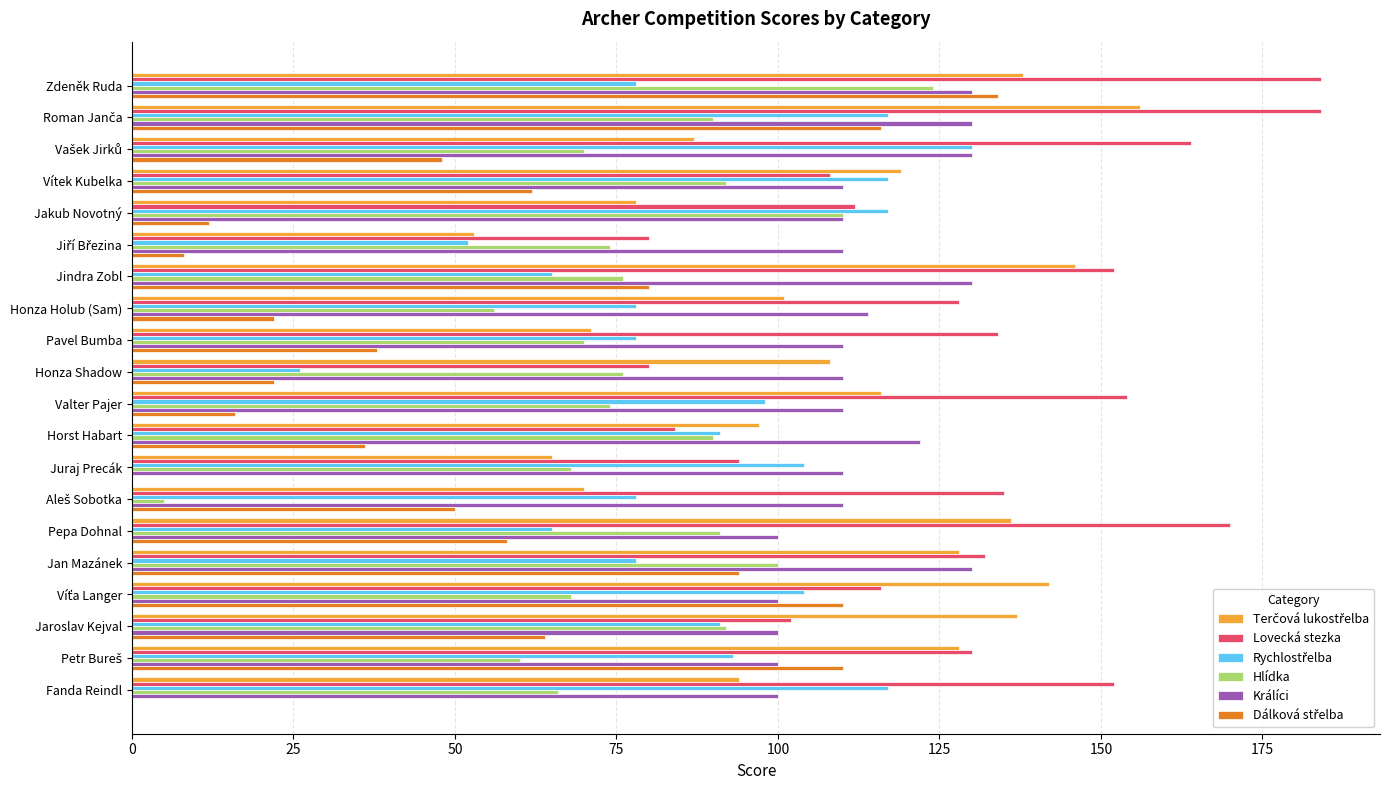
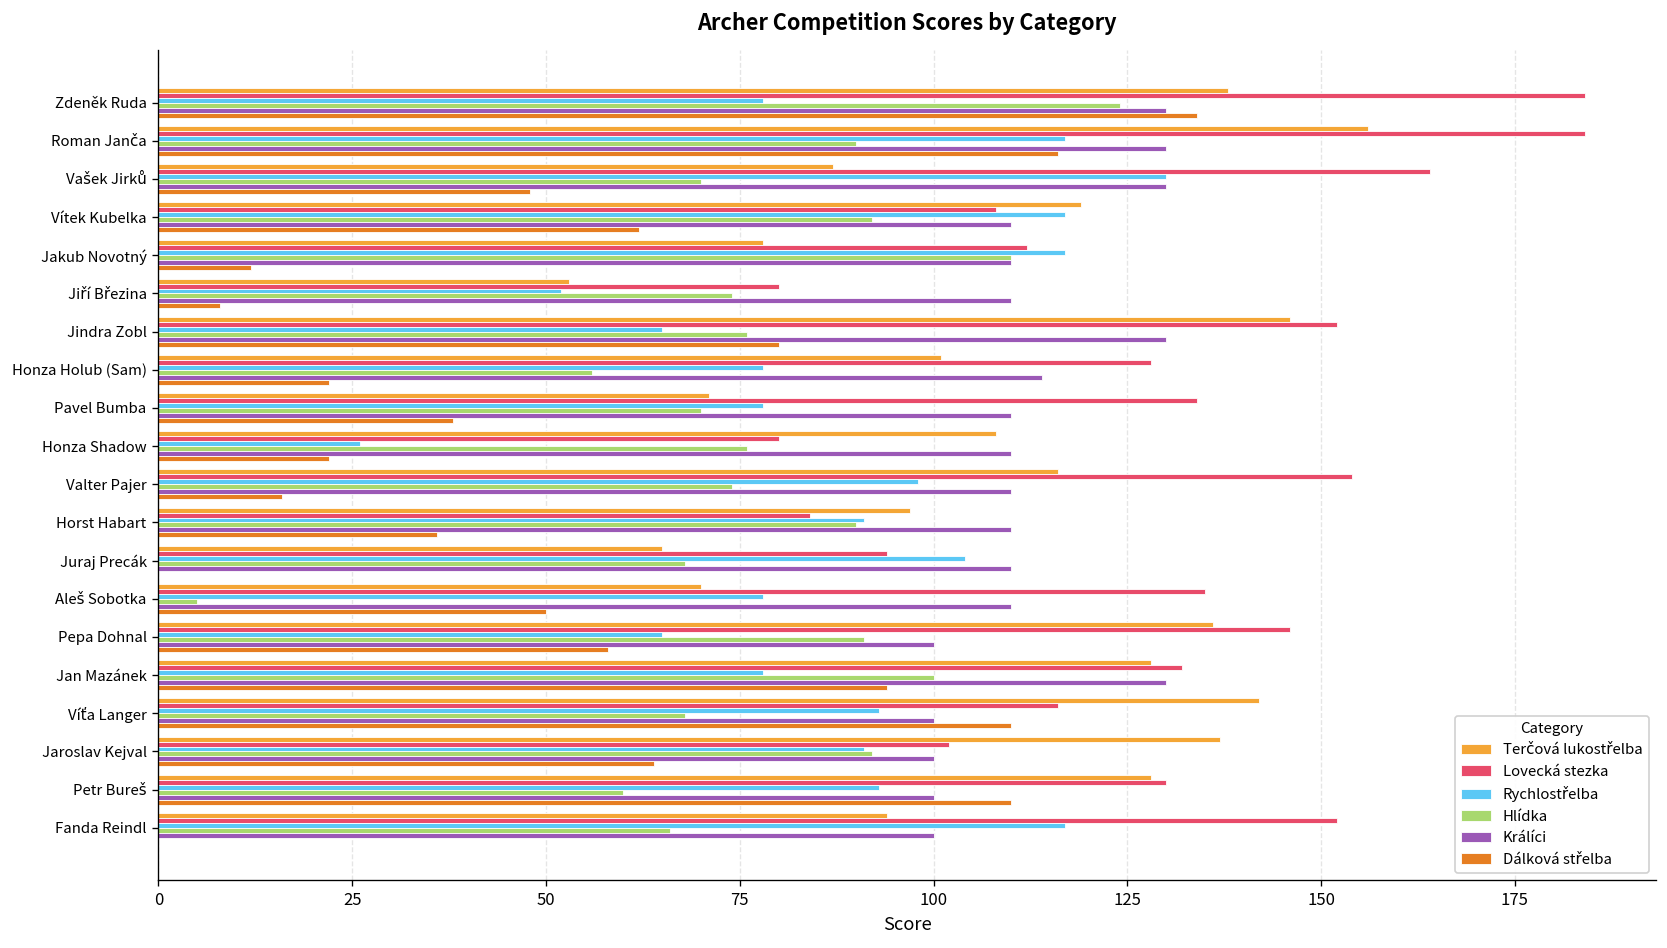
  {
    "Lovecká stezka": {
      "Zdeněk Ruda": 184,
      "Roman Janča": 184,
      "Vašek Jirků": 164,
      "Vítek Kubelka": 108,
      "Jakub Novotný": 112,
      "Jiří Březina": 80,
      "Jindra Zobl": 152,
      "Honza Holub (Sam)": 128,
      "Pavel Bumba": 134,
      "Honza Shadow": 80,
      "Valter Pajer": 154,
      "Horst Habart": 84,
      "Juraj Precák": 94,
      "Aleš Sobotka": 135,
-     "Pepa Dohnal": 170,
+     "Pepa Dohnal": 146,
      "Jan Mazánek": 132,
      "Víťa Langer": 116,
      "Jaroslav Kejval": 102,
      "Petr Bureš": 130,
      "Fanda Reindl": 152
    },
    "Rychlostřelba": {
      "Zdeněk Ruda": 78,
      "Roman Janča": 117,
      "Vašek Jirků": 130,
      "Vítek Kubelka": 117,
      "Jakub Novotný": 117,
      "Jiří Březina": 52,
      "Jindra Zobl": 65,
      "Honza Holub (Sam)": 78,
      "Pavel Bumba": 78,
      "Honza Shadow": 26,
      "Valter Pajer": 98,
      "Horst Habart": 91,
      "Juraj Precák": 104,
      "Aleš Sobotka": 78,
      "Pepa Dohnal": 65,
      "Jan Mazánek": 78,
-     "Víťa Langer": 104,
+     "Víťa Langer": 93,
      "Jaroslav Kejval": 91,
      "Petr Bureš": 93,
      "Fanda Reindl": 117
    },
    "Hlídka": {
      "Zdeněk Ruda": 124,
      "Roman Janča": 90,
      "Vašek Jirků": 70,
      "Vítek Kubelka": 92,
      "Jakub Novotný": 110,
      "Jiří Březina": 74,
      "Jindra Zobl": 76,
      "Honza Holub (Sam)": 56,
      "Pavel Bumba": 70,
      "Honza Shadow": 76,
      "Valter Pajer": 74,
      "Horst Habart": 90,
      "Juraj Precák": 68,
      "Aleš Sobotka": 5,
      "Pepa Dohnal": 91,
      "Jan Mazánek": 100,
      "Víťa Langer": 68,
      "Jaroslav Kejval": 92,
      "Petr Bureš": 60,
      "Fanda Reindl": 66
    },
    "Králíci": {
      "Zdeněk Ruda": 130,
      "Roman Janča": 130,
      "Vašek Jirků": 130,
      "Vítek Kubelka": 110,
      "Jakub Novotný": 110,
      "Jiří Březina": 110,
      "Jindra Zobl": 130,
      "Honza Holub (Sam)": 114,
      "Pavel Bumba": 110,
      "Honza Shadow": 110,
      "Valter Pajer": 110,
-     "Horst Habart": 122,
+     "Horst Habart": 110,
      "Juraj Precák": 110,
      "Aleš Sobotka": 110,
      "Pepa Dohnal": 100,
      "Jan Mazánek": 130,
      "Víťa Langer": 100,
      "Jaroslav Kejval": 100,
      "Petr Bureš": 100,
      "Fanda Reindl": 100
    }
  }
